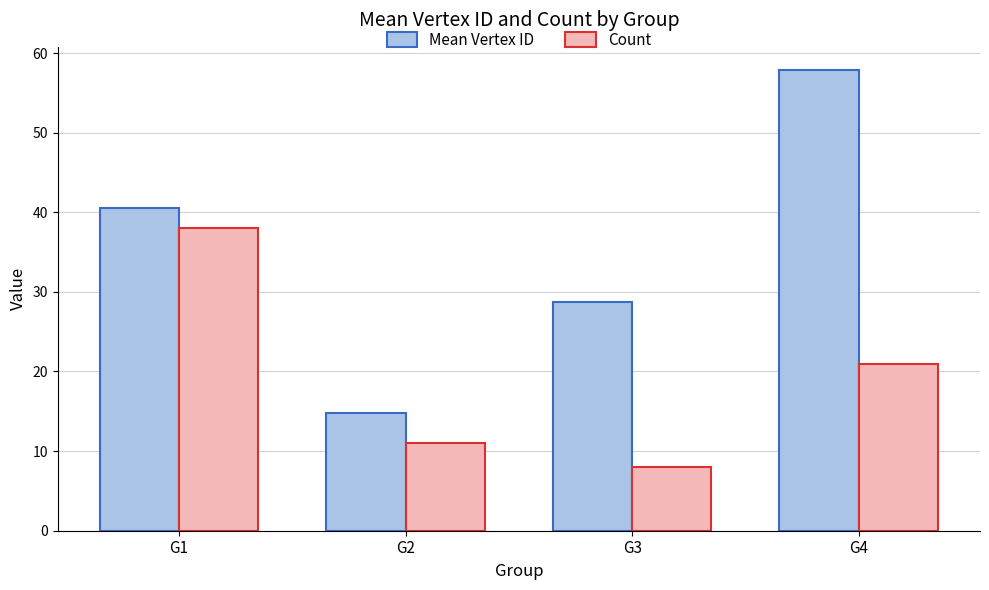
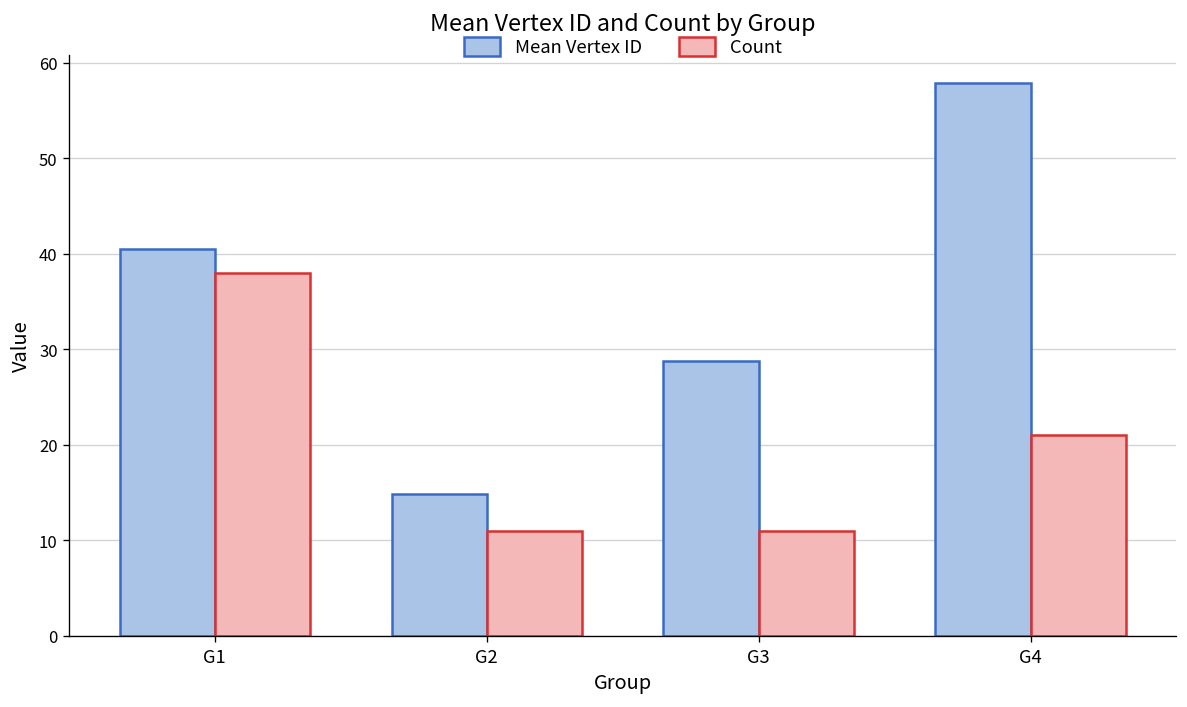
  {
    "Mean Vertex ID": {
      "G1": 41,
      "G2": 15,
      "G3": 29,
      "G4": 58
    },
    "Count": {
      "G1": 38,
      "G2": 11,
-     "G3": 8,
+     "G3": 11,
      "G4": 21
    }
  }
